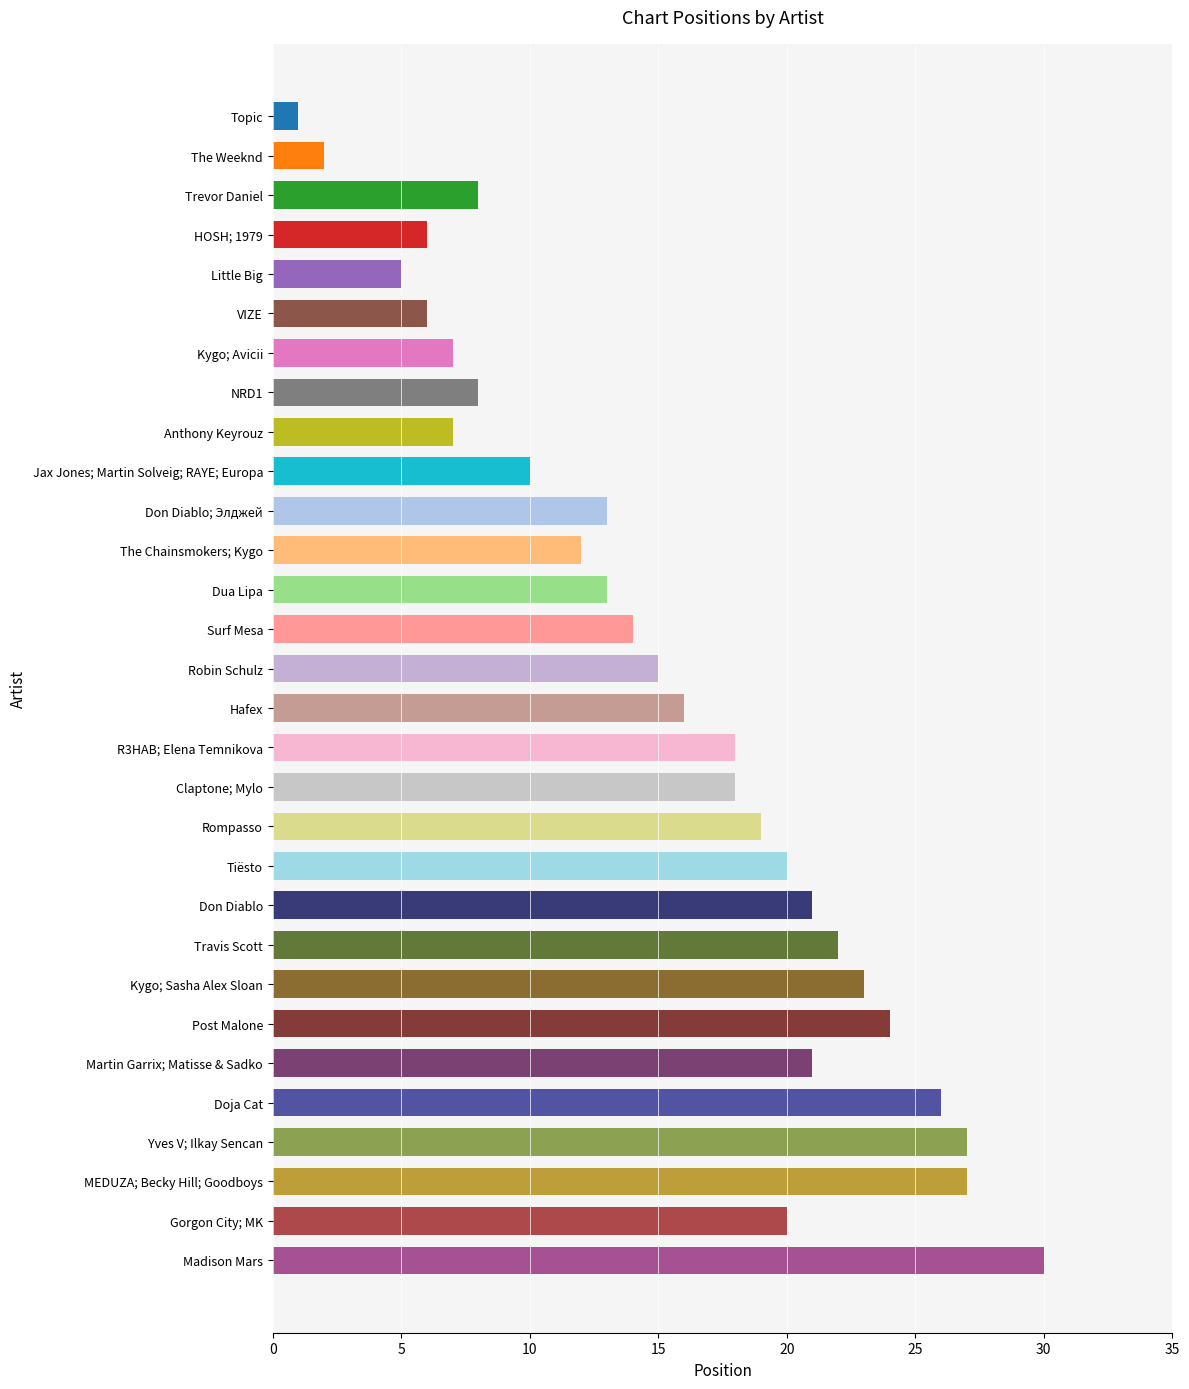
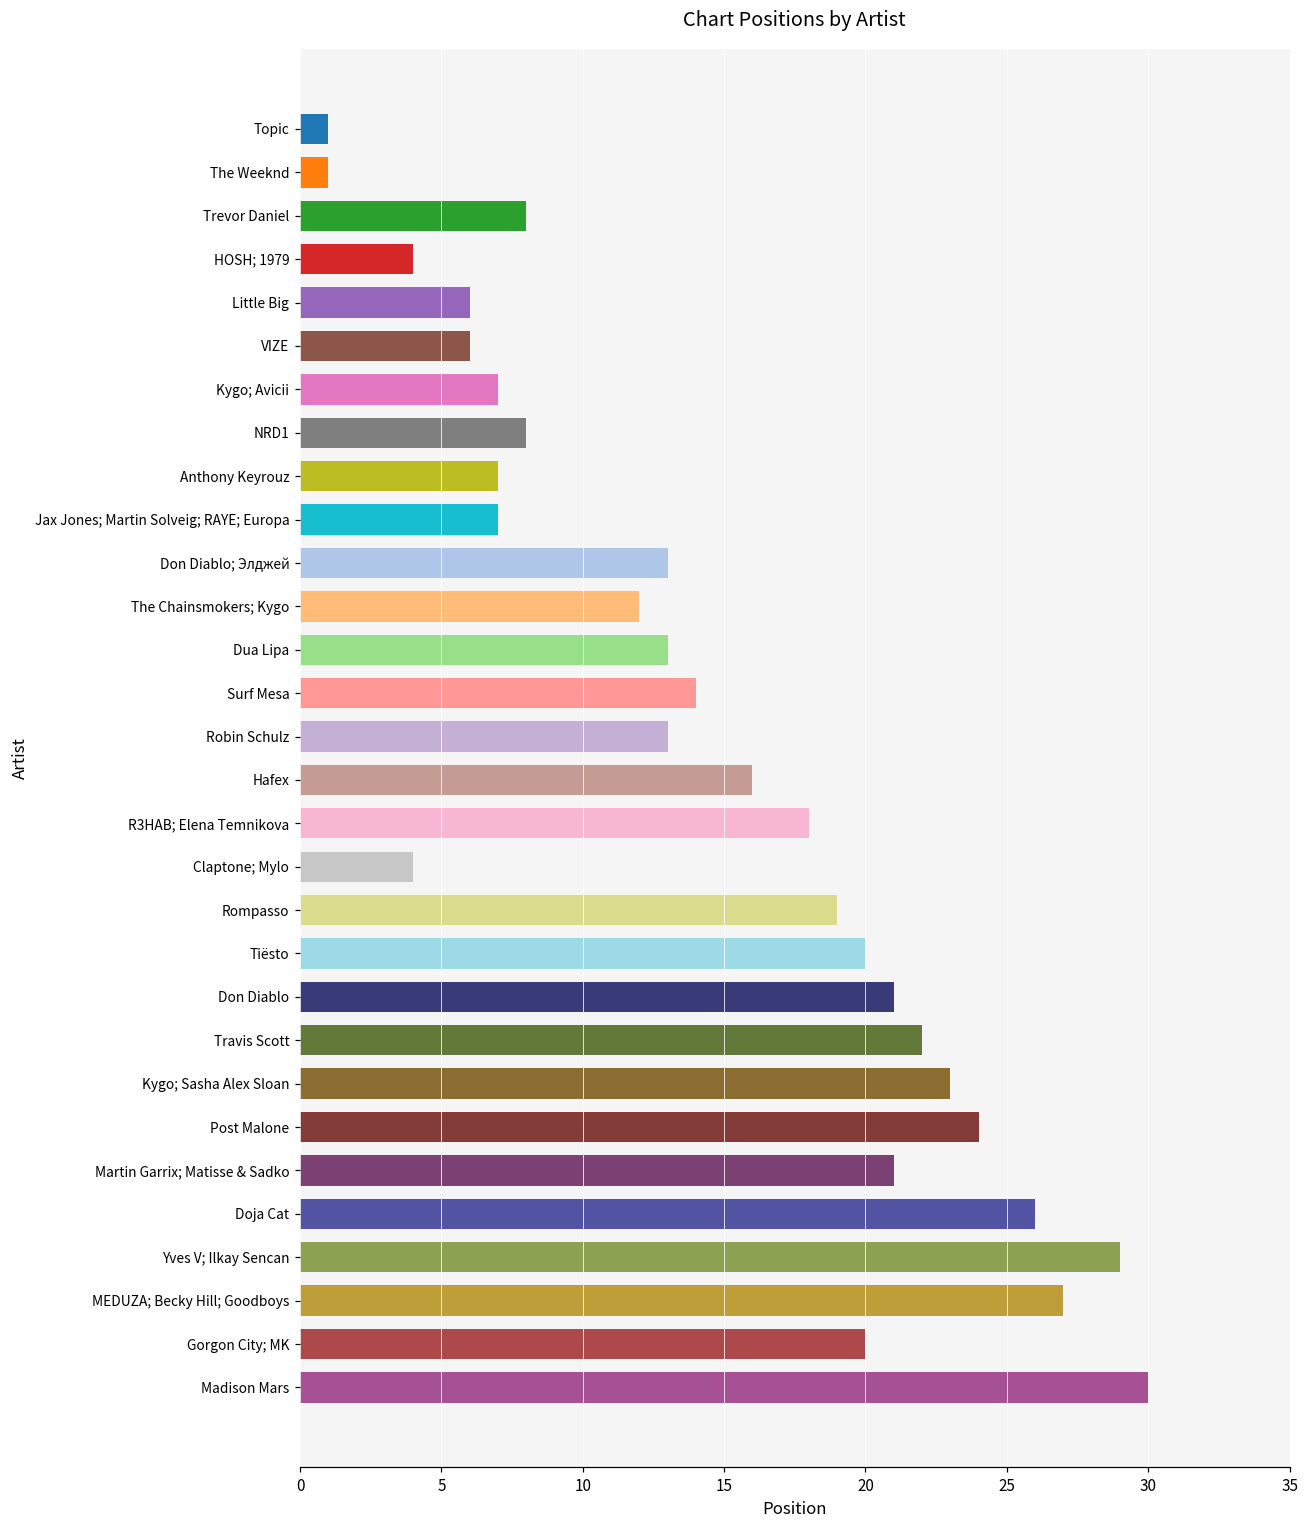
  {
    "Topic": 1,
-   "The Weeknd": 2,
+   "The Weeknd": 1,
    "Trevor Daniel": 8,
-   "HOSH; 1979": 6,
-   "Little Big": 5,
+   "HOSH; 1979": 4,
+   "Little Big": 6,
    "VIZE": 6,
    "Kygo; Avicii": 7,
    "NRD1": 8,
    "Anthony Keyrouz": 7,
-   "Jax Jones; Martin Solveig; RAYE; Europa": 10,
+   "Jax Jones; Martin Solveig; RAYE; Europa": 7,
    "Don Diablo; Элджей": 13,
    "The Chainsmokers; Kygo": 12,
    "Dua Lipa": 13,
    "Surf Mesa": 14,
-   "Robin Schulz": 15,
+   "Robin Schulz": 13,
    "Hafex": 16,
    "R3HAB; Elena Temnikova": 18,
-   "Claptone; Mylo": 18,
+   "Claptone; Mylo": 4,
    "Rompasso": 19,
    "Tiësto": 20,
    "Don Diablo": 21,
    "Travis Scott": 22,
    "Kygo; Sasha Alex Sloan": 23,
    "Post Malone": 24,
    "Martin Garrix; Matisse & Sadko": 21,
    "Doja Cat": 26,
-   "Yves V; Ilkay Sencan": 27,
+   "Yves V; Ilkay Sencan": 29,
    "MEDUZA; Becky Hill; Goodboys": 27,
    "Gorgon City; MK": 20,
    "Madison Mars": 30
  }
